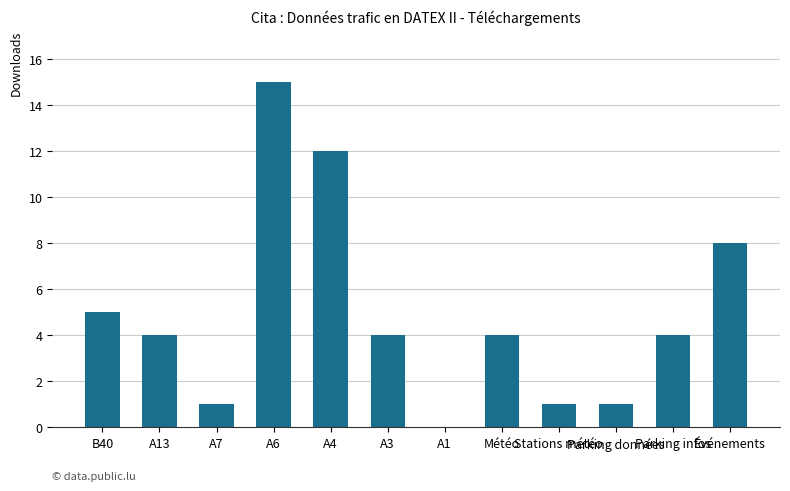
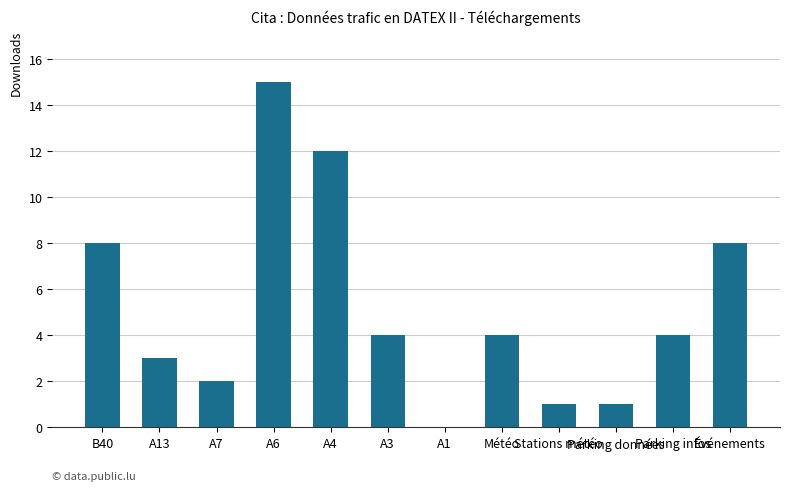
  {
-   "B40": 5,
-   "A13": 4,
-   "A7": 1,
+   "B40": 8,
+   "A13": 3,
+   "A7": 2,
    "A6": 15,
    "A4": 12,
    "A3": 4,
    "A1": 0,
    "Météo": 4
  }
